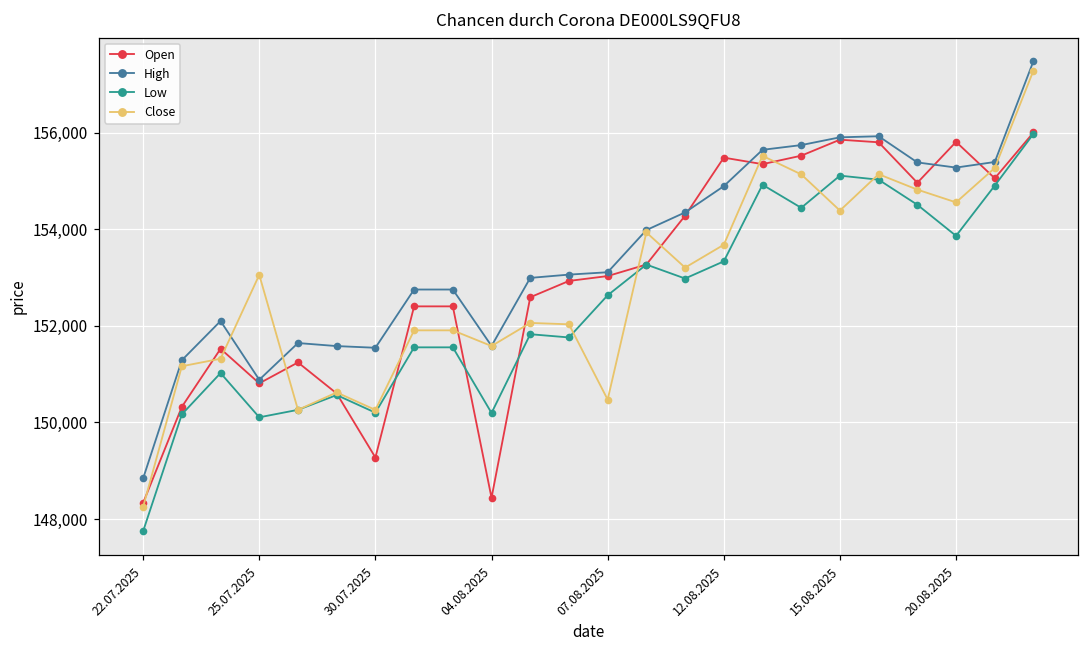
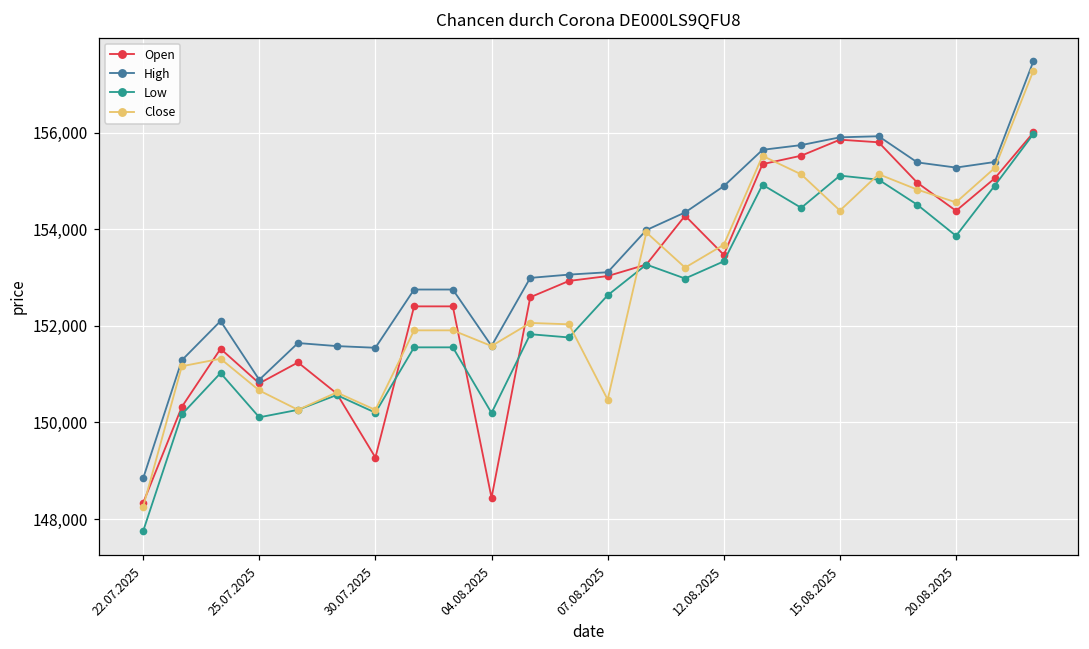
  {
    "Open": {
      "22.07.2025": "148,300",
      "25.07.2025": "150,800",
      "30.07.2025": "149,300",
      "04.08.2025": "148,400",
      "07.08.2025": "153,000",
-     "12.08.2025": "155,500",
-     "20.08.2025": "155,800"
+     "12.08.2025": "153,500",
+     "20.08.2025": "154,400"
    },
    "Close": {
      "22.07.2025": "148,300",
-     "25.07.2025": "153,100",
+     "25.07.2025": "150,700",
      "07.08.2025": "150,500",
      "12.08.2025": "153,700",
      "15.08.2025": "154,400",
      "20.08.2025": "154,600"
    }
  }
